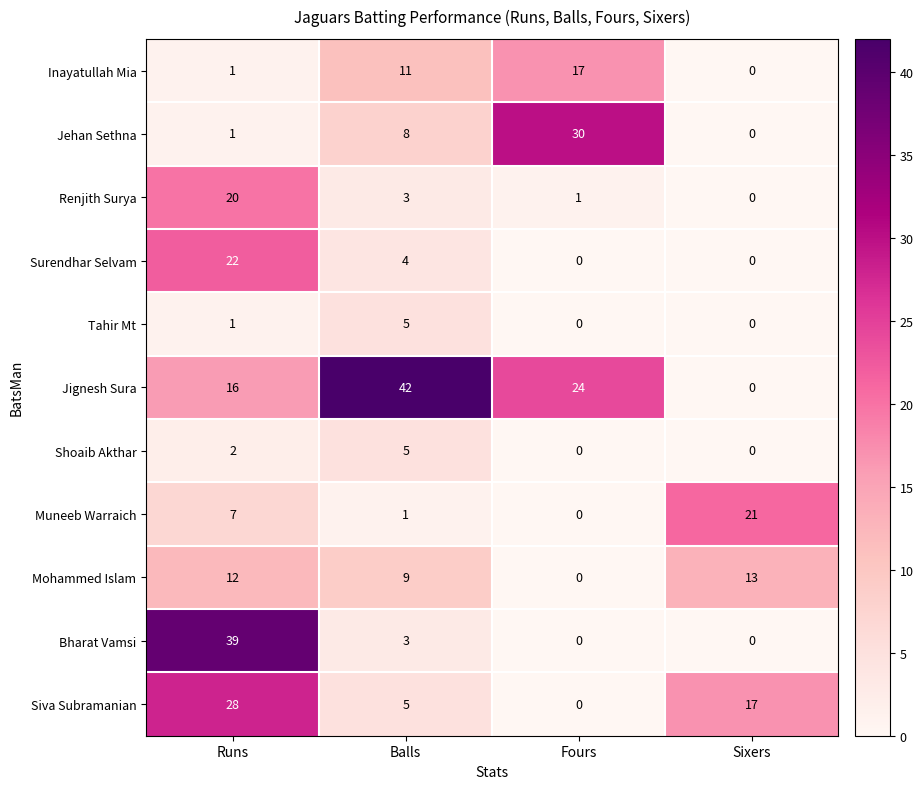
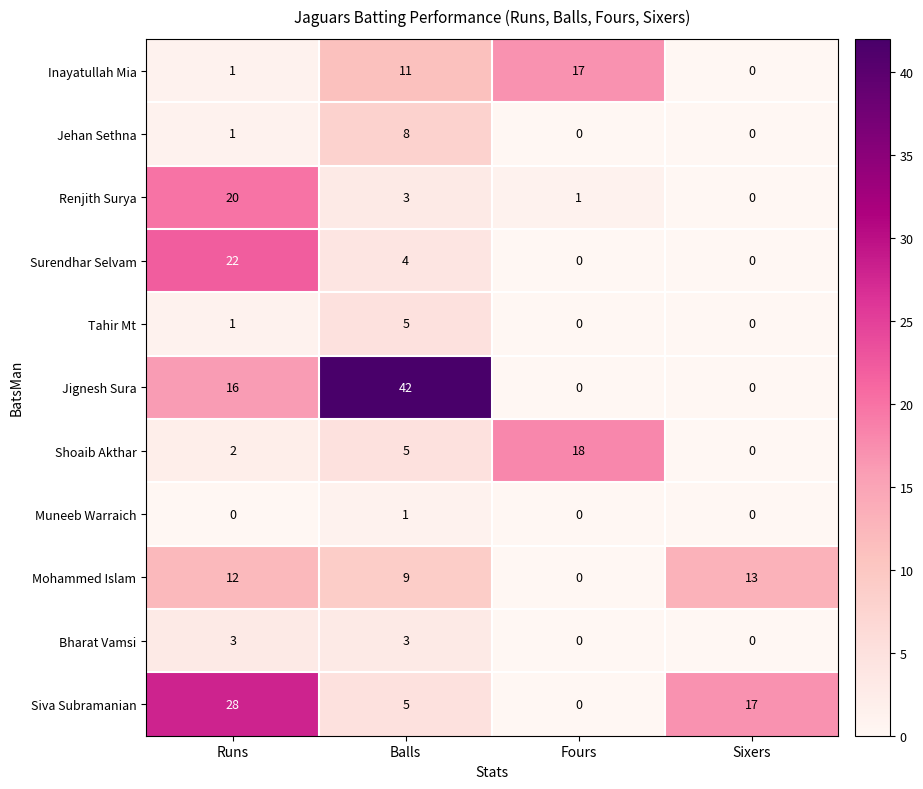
  {
    "Inayatullah Mia": {
      "Runs": 1,
      "Balls": 11,
      "Fours": 17,
      "Sixers": 0
    },
    "Jehan Sethna": {
      "Runs": 1,
      "Balls": 8,
-     "Fours": 30,
+     "Fours": 0,
      "Sixers": 0
    },
    "Renjith Surya": {
      "Runs": 20,
      "Balls": 3,
      "Fours": 1,
      "Sixers": 0
    },
    "Surendhar Selvam": {
      "Runs": 22,
      "Balls": 4,
      "Fours": 0,
      "Sixers": 0
    },
    "Tahir Mt": {
      "Runs": 1,
      "Balls": 5,
      "Fours": 0,
      "Sixers": 0
    },
    "Jignesh Sura": {
      "Runs": 16,
      "Balls": 42,
-     "Fours": 24,
+     "Fours": 0,
      "Sixers": 0
    },
    "Shoaib Akthar": {
      "Runs": 2,
      "Balls": 5,
-     "Fours": 0,
+     "Fours": 18,
      "Sixers": 0
    },
    "Muneeb Warraich": {
-     "Runs": 7,
+     "Runs": 0,
      "Balls": 1,
      "Fours": 0,
-     "Sixers": 21
+     "Sixers": 0
    },
    "Mohammed Islam": {
      "Runs": 12,
      "Balls": 9,
      "Fours": 0,
      "Sixers": 13
    },
    "Bharat Vamsi": {
-     "Runs": 39,
+     "Runs": 3,
      "Balls": 3,
      "Fours": 0,
      "Sixers": 0
    },
    "Siva Subramanian": {
      "Runs": 28,
      "Balls": 5,
      "Fours": 0,
      "Sixers": 17
    }
  }
